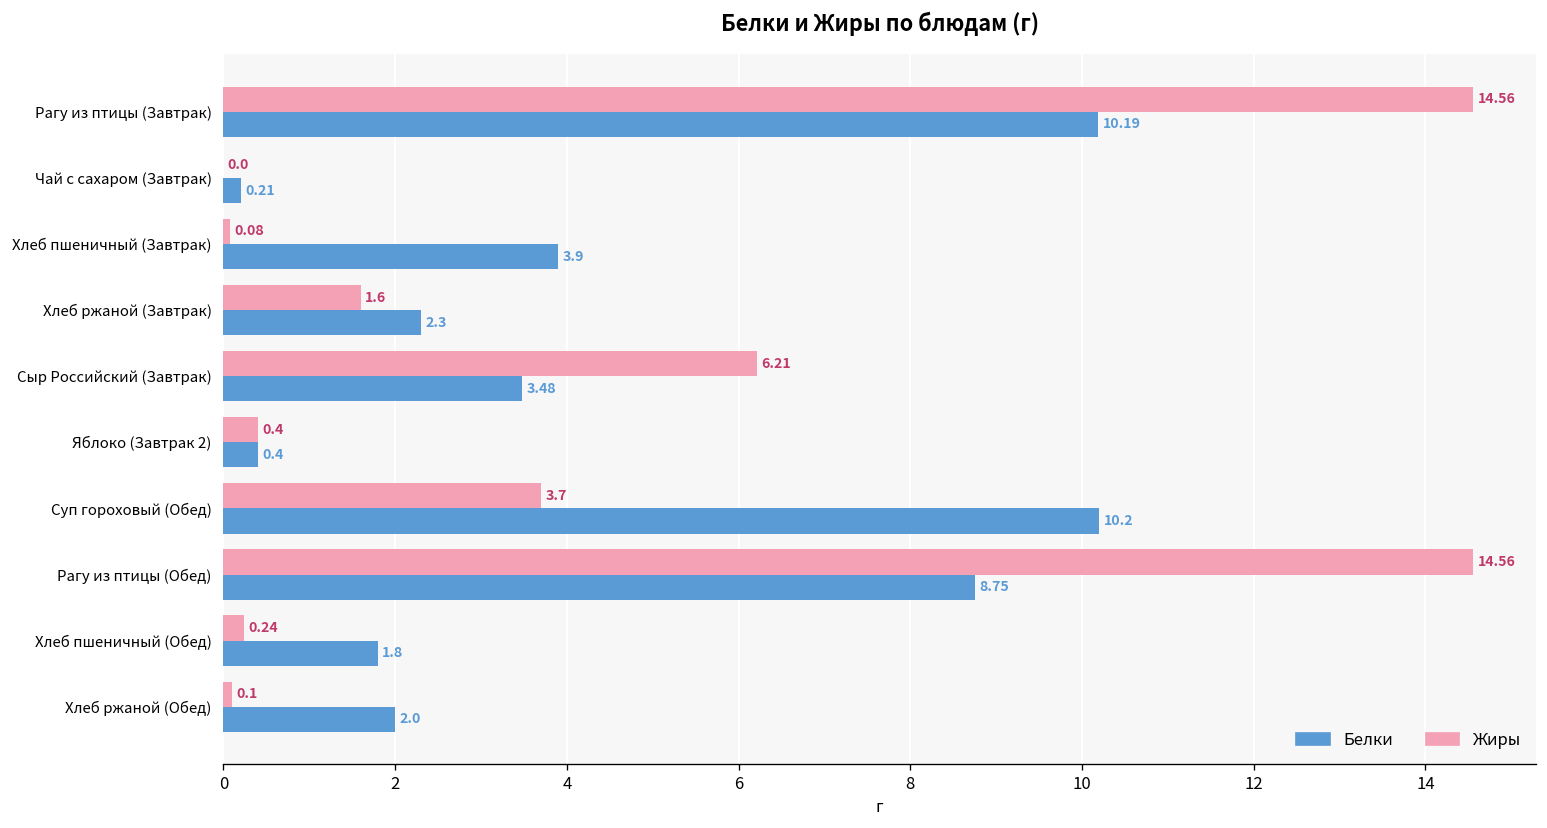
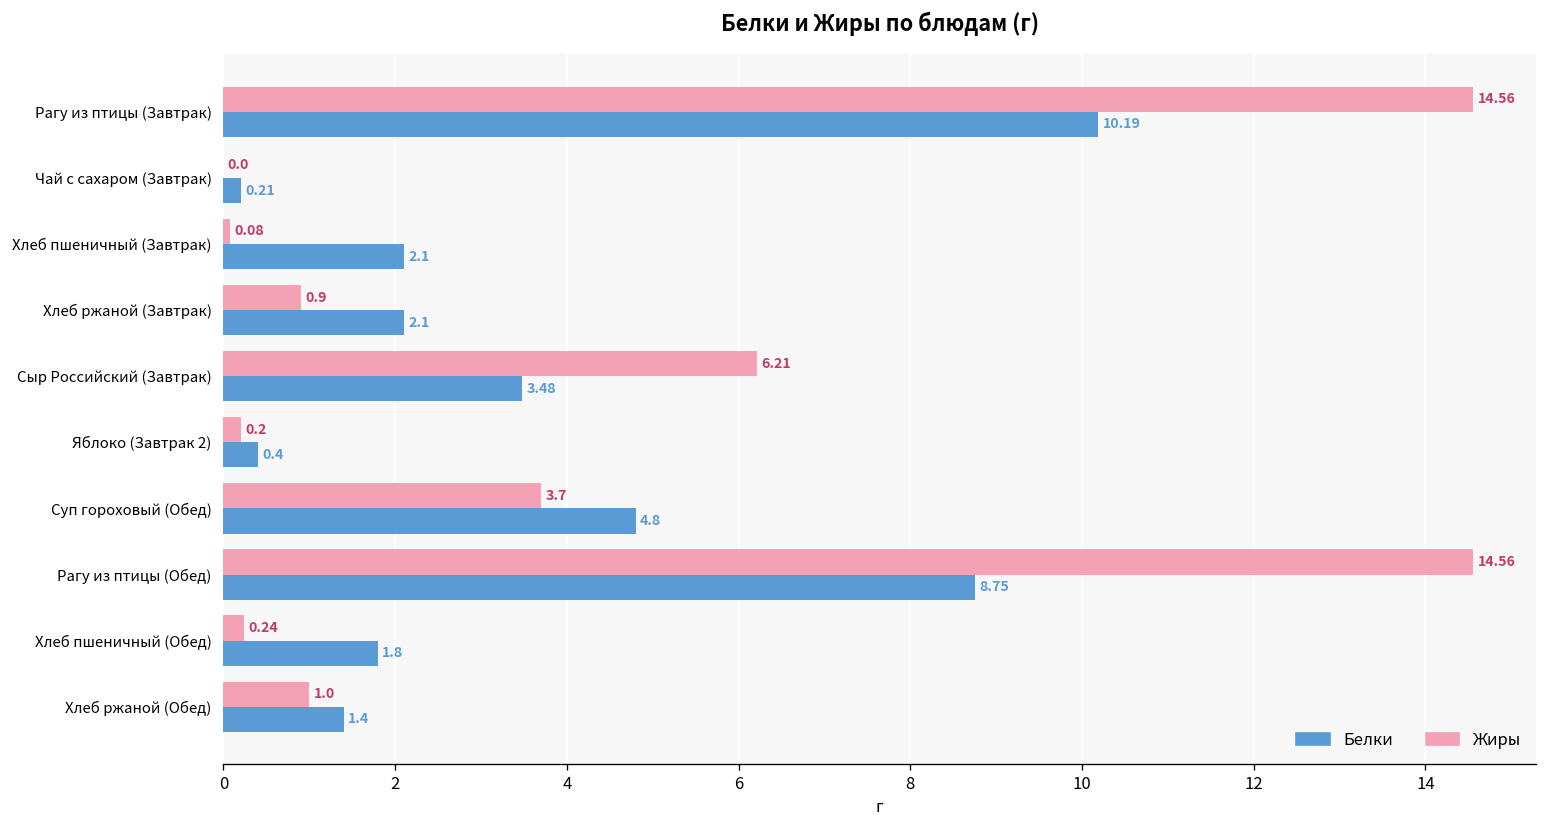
  {
    "Белки": {
      "Рагу из птицы (Завтрак)": 10.19,
      "Чай с сахаром (Завтрак)": 0.21,
-     "Хлеб пшеничный (Завтрак)": 3.9,
-     "Хлеб ржаной (Завтрак)": 2.3,
+     "Хлеб пшеничный (Завтрак)": 2.1,
+     "Хлеб ржаной (Завтрак)": 2.1,
      "Сыр Российский (Завтрак)": 3.48,
      "Яблоко (Завтрак 2)": 0.4,
-     "Суп гороховый (Обед)": 10.2,
+     "Суп гороховый (Обед)": 4.8,
      "Рагу из птицы (Обед)": 8.75,
      "Хлеб пшеничный (Обед)": 1.8,
-     "Хлеб ржаной (Обед)": 2.0
+     "Хлеб ржаной (Обед)": 1.4
    },
    "Жиры": {
      "Рагу из птицы (Завтрак)": 14.56,
      "Чай с сахаром (Завтрак)": 0.0,
      "Хлеб пшеничный (Завтрак)": 0.08,
-     "Хлеб ржаной (Завтрак)": 1.6,
+     "Хлеб ржаной (Завтрак)": 0.9,
      "Сыр Российский (Завтрак)": 6.21,
-     "Яблоко (Завтрак 2)": 0.4,
+     "Яблоко (Завтрак 2)": 0.2,
      "Суп гороховый (Обед)": 3.7,
      "Рагу из птицы (Обед)": 14.56,
      "Хлеб пшеничный (Обед)": 0.24,
-     "Хлеб ржаной (Обед)": 0.1
+     "Хлеб ржаной (Обед)": 1.0
    }
  }
